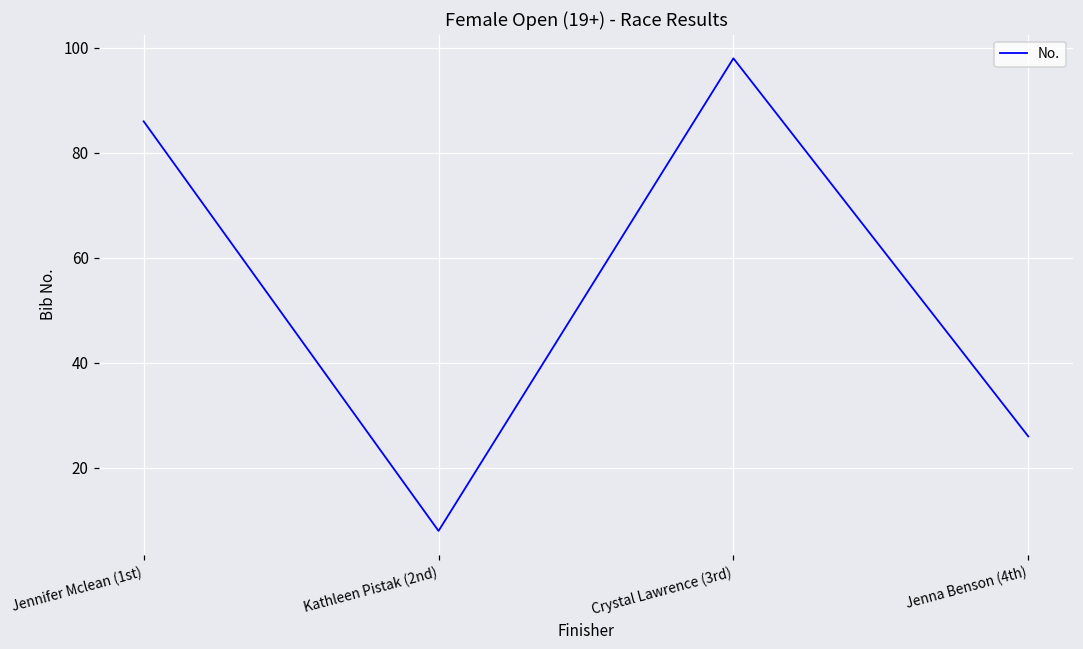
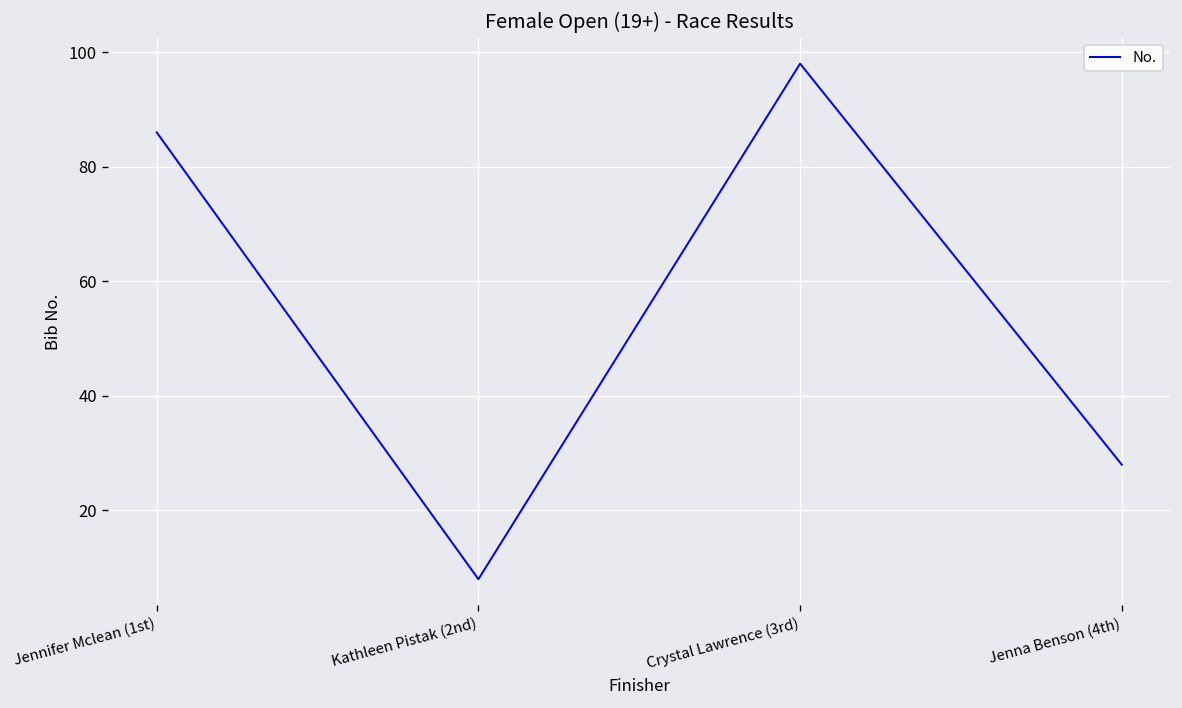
  {
    "Jennifer Mclean (1st)": 86,
    "Kathleen Pistak (2nd)": 8,
    "Crystal Lawrence (3rd)": 98,
-   "Jenna Benson (4th)": 26
+   "Jenna Benson (4th)": 28
  }
